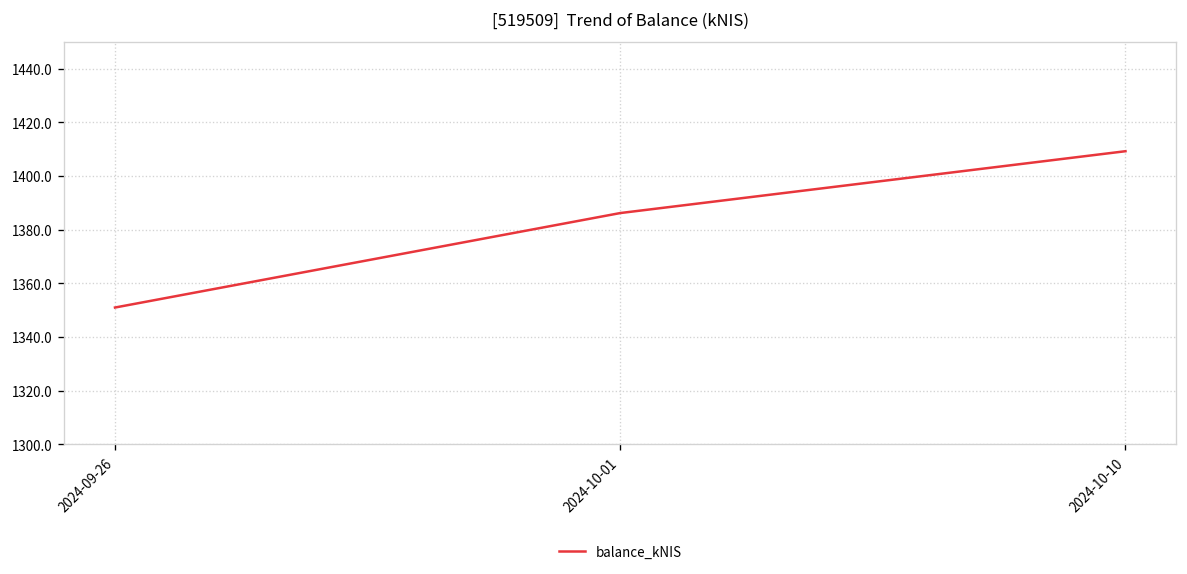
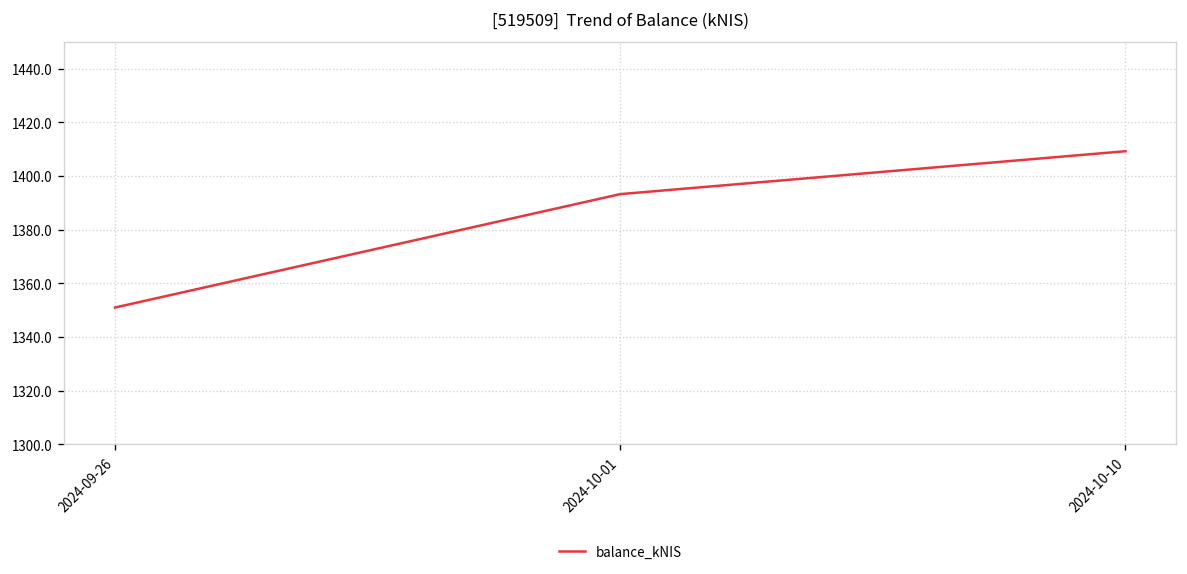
  {
    "2024-09-26": 1351,
-   "2024-10-01": 1386,
+   "2024-10-01": 1393,
    "2024-10-10": 1409
  }
